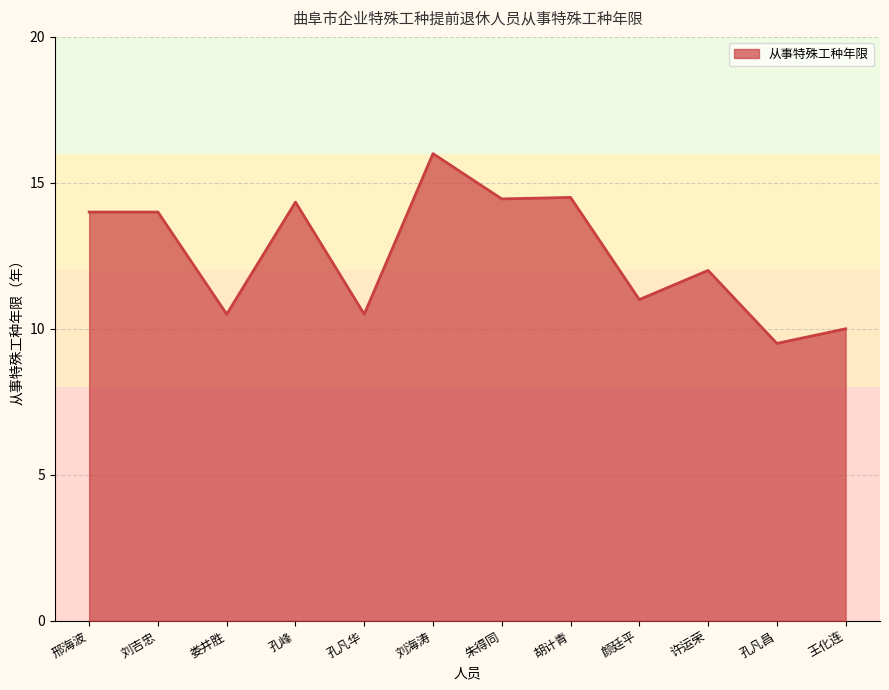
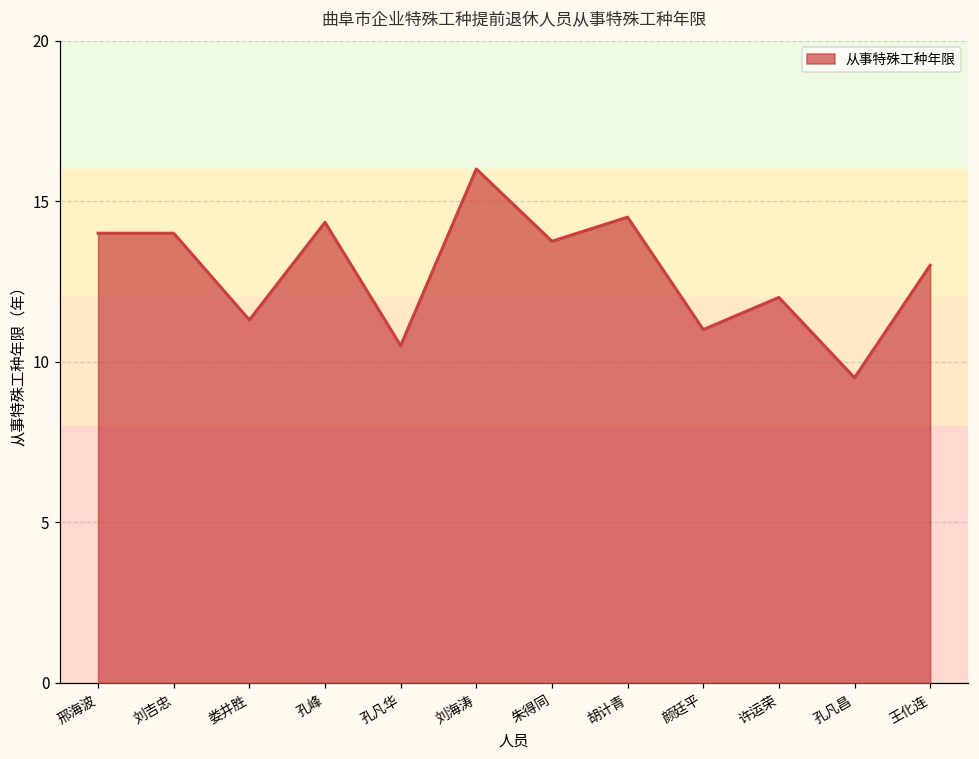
  {
    "邢海波": 14.0,
    "刘吉忠": 14.0,
-   "娄井胜": 10.5,
+   "娄井胜": 11.3,
    "孔峰": 14.3,
    "孔凡华": 10.5,
    "刘海涛": 16.0,
-   "朱得同": 14.5,
+   "朱得同": 13.8,
    "胡计青": 14.5,
    "颜廷平": 11.0,
    "许运荣": 12.0,
    "孔凡昌": 9.5,
-   "王化连": 10
+   "王化连": 13
  }
